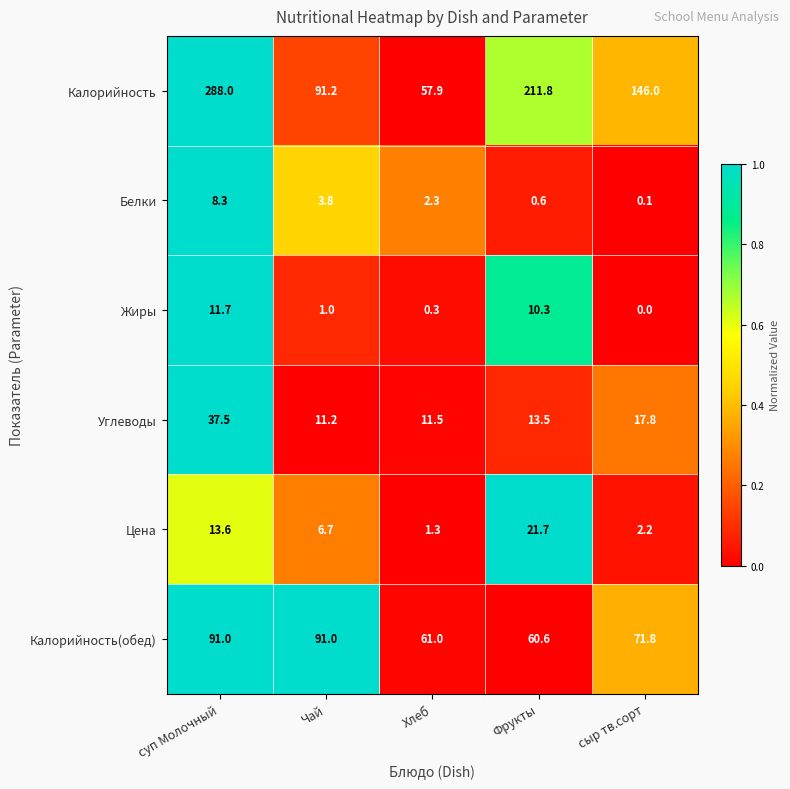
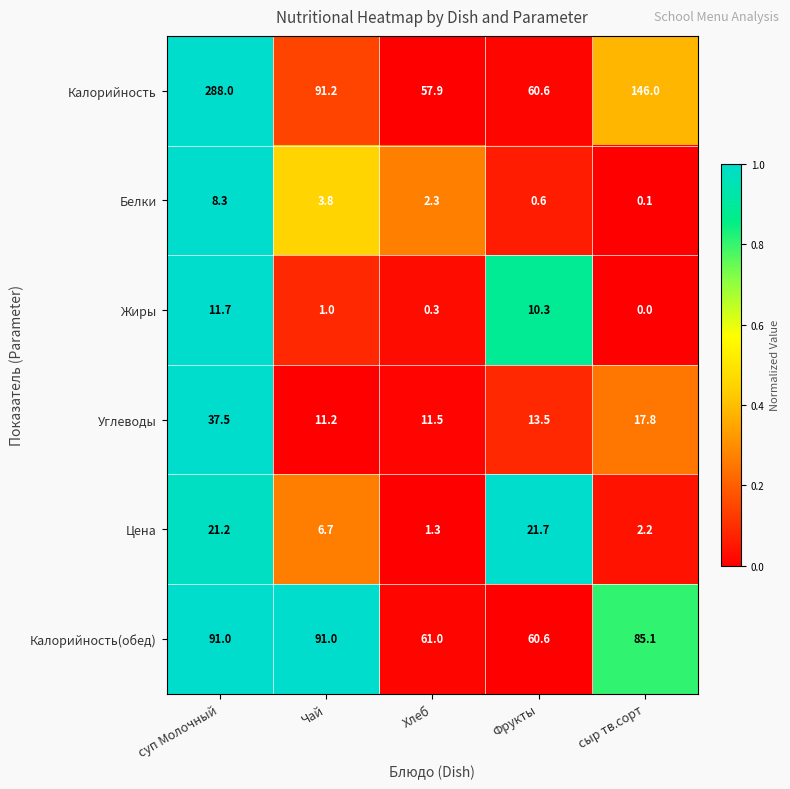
  {
    "Калорийность": {
      "суп Молочный": 288.0,
      "Чай": 91.2,
      "Хлеб": 57.9,
-     "Фрукты": 211.8,
+     "Фрукты": 60.6,
      "сыр тв.сорт": 146.0
    },
    "Белки": {
      "суп Молочный": 8.3,
      "Чай": 3.8,
      "Хлеб": 2.3,
      "Фрукты": 0.6,
      "сыр тв.сорт": 0.1
    },
    "Жиры": {
      "суп Молочный": 11.7,
      "Чай": 1.0,
      "Хлеб": 0.3,
      "Фрукты": 10.3,
      "сыр тв.сорт": 0.0
    },
    "Углеводы": {
      "суп Молочный": 37.5,
      "Чай": 11.2,
      "Хлеб": 11.5,
      "Фрукты": 13.5,
      "сыр тв.сорт": 17.8
    },
    "Цена": {
-     "суп Молочный": 13.6,
+     "суп Молочный": 21.2,
      "Чай": 6.7,
      "Хлеб": 1.3,
      "Фрукты": 21.7,
      "сыр тв.сорт": 2.2
    },
    "Калорийность(обед)": {
      "суп Молочный": 91.0,
      "Чай": 91.0,
      "Хлеб": 61.0,
      "Фрукты": 60.6,
-     "сыр тв.сорт": 71.8
+     "сыр тв.сорт": 85.1
    }
  }
